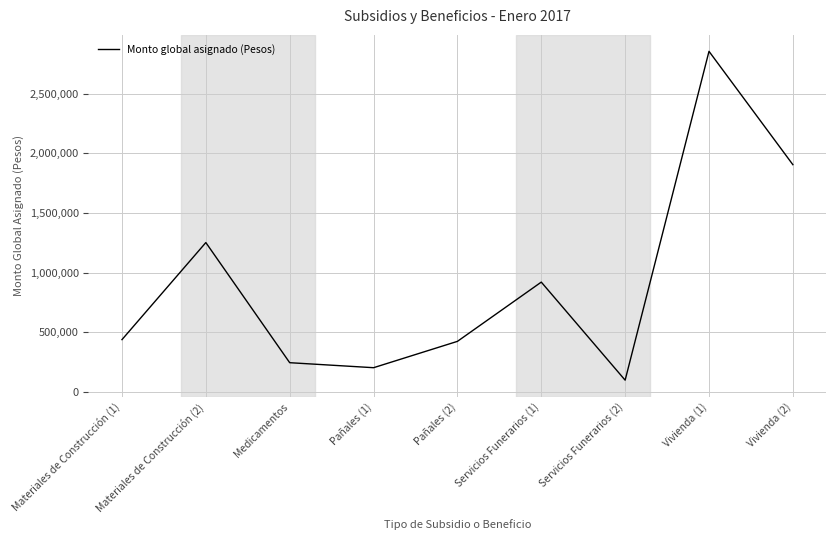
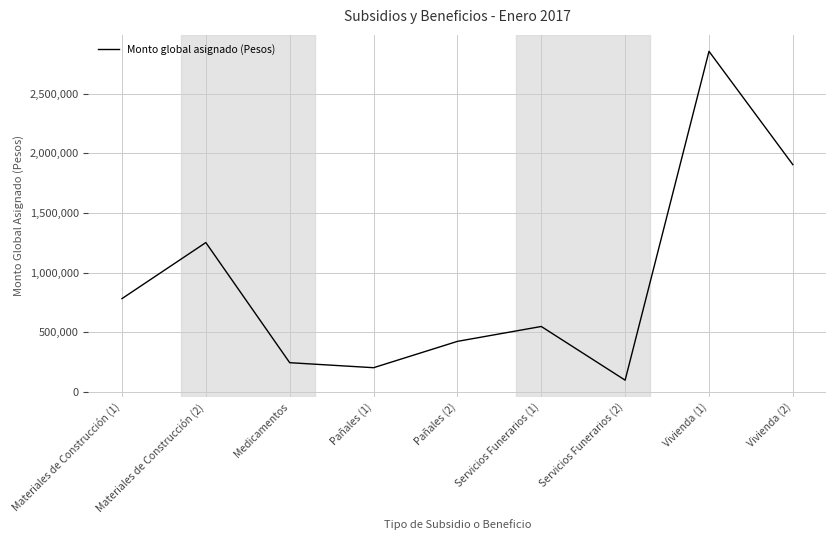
  {
-   "Materiales de Construcción (1)": "440,000",
+   "Materiales de Construcción (1)": "780,000",
    "Materiales de Construcción (2)": "1,250,000",
    "Medicamentos": "250,000",
    "Pañales (1)": "200,000",
    "Pañales (2)": "430,000",
-   "Servicios Funerarios (1)": "920,000",
+   "Servicios Funerarios (1)": "550,000",
    "Servicios Funerarios (2)": "100,000",
    "Vivienda (1)": "2,860,000",
    "Vivienda (2)": "1,910,000"
  }
